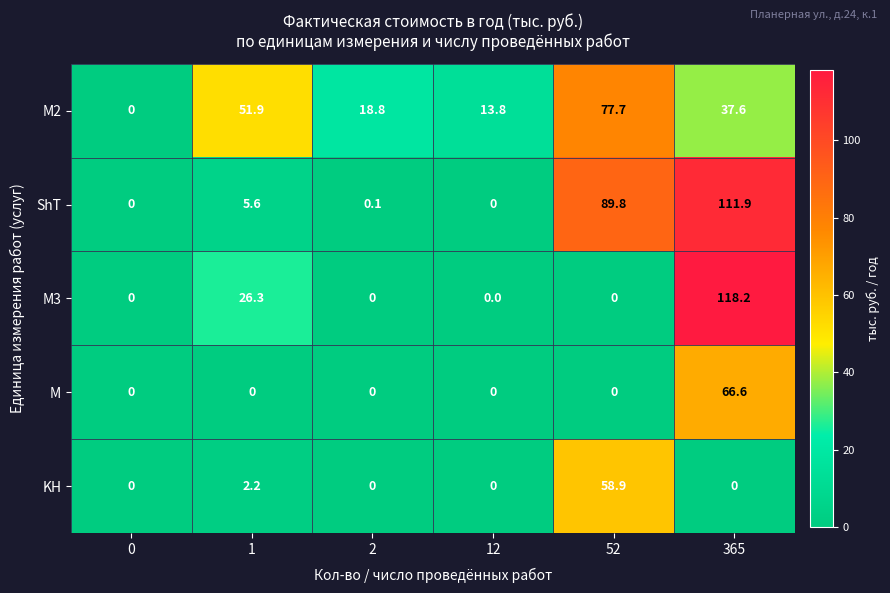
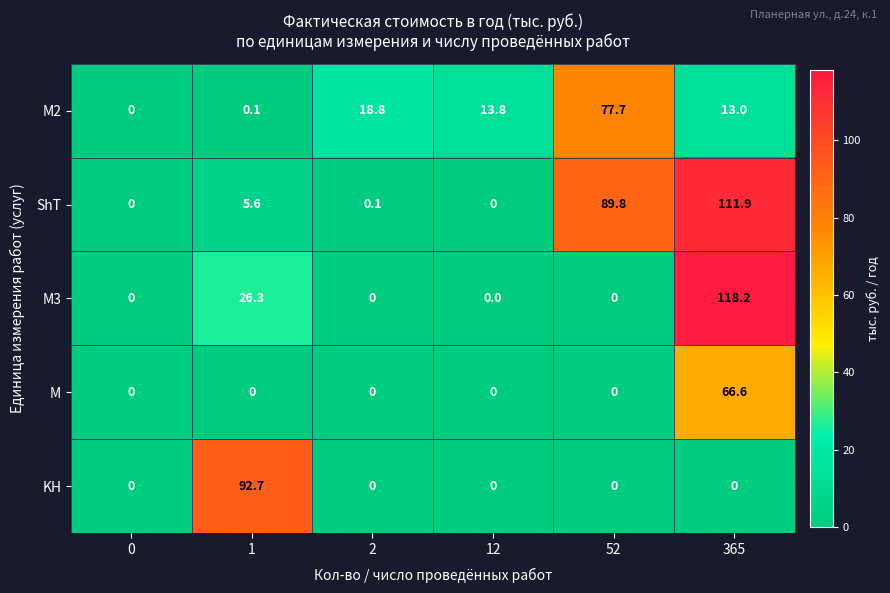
  {
    "M2": {
      "0": 0,
-     "1": 51.9,
+     "1": 0.1,
      "2": 18.8,
      "12": 13.8,
      "52": 77.7,
-     "365": 37.6
+     "365": 13.0
    },
    "ShT": {
      "0": 0,
      "1": 5.6,
      "2": 0.1,
      "12": 0,
      "52": 89.8,
      "365": 111.9
    },
    "M3": {
      "0": 0,
      "1": 26.3,
      "2": 0,
      "12": 0.0,
      "52": 0,
      "365": 118.2
    },
    "M": {
      "0": 0,
      "1": 0,
      "2": 0,
      "12": 0,
      "52": 0,
      "365": 66.6
    },
    "KH": {
      "0": 0,
-     "1": 2.2,
+     "1": 92.7,
      "2": 0,
      "12": 0,
-     "52": 58.9,
+     "52": 0,
      "365": 0
    }
  }
